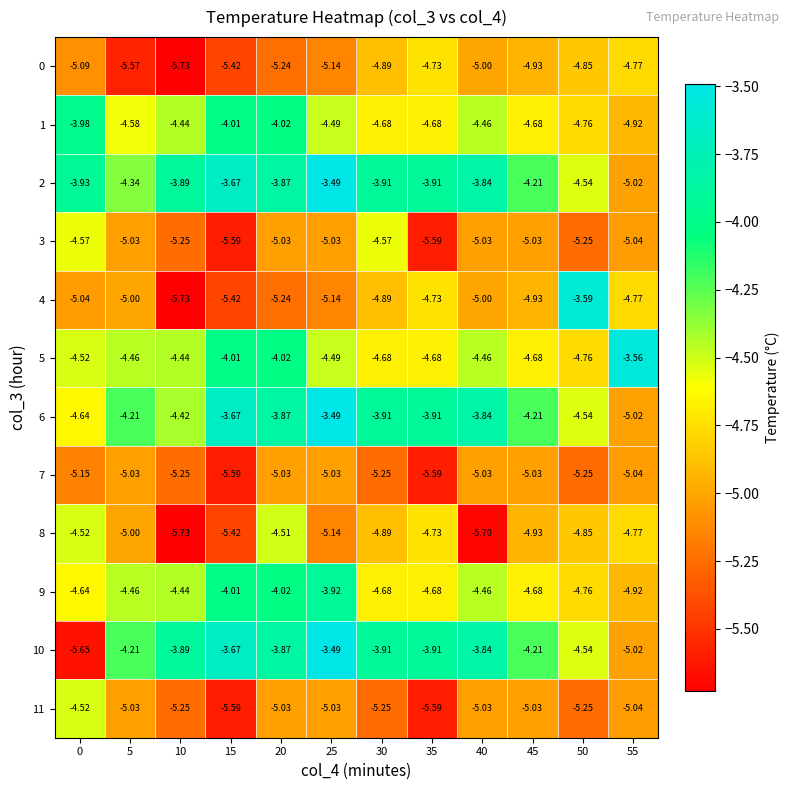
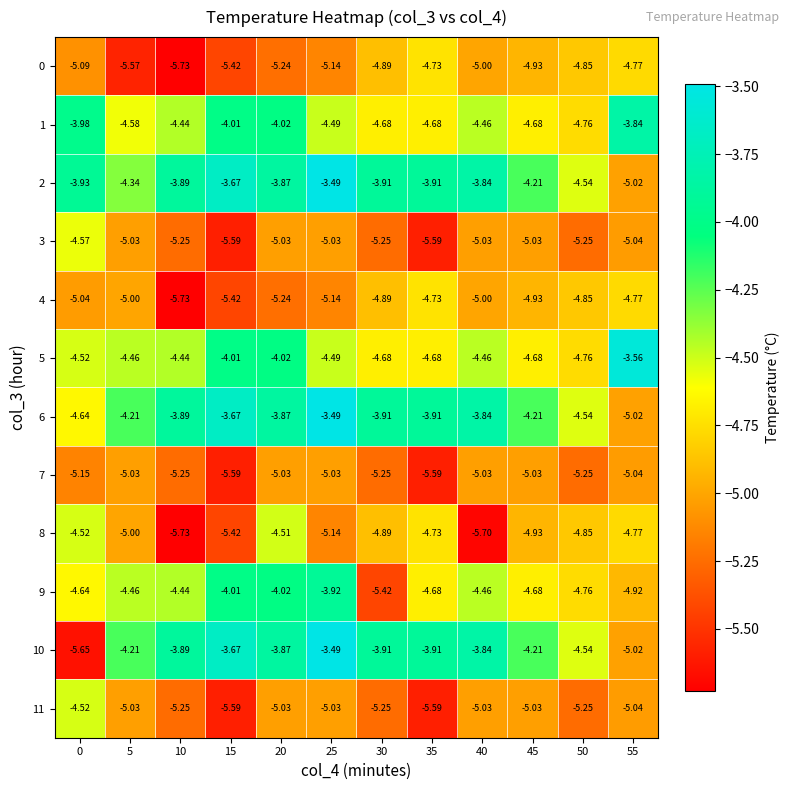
  {
    "0": {
      "0": -5.09,
      "5": -5.57,
      "10": -5.73,
      "15": -5.42,
      "20": -5.24,
      "25": -5.14,
      "30": -4.89,
      "35": -4.73,
      "40": -5.00,
      "45": -4.93,
      "50": -4.85,
      "55": -4.77
    },
    "1": {
      "0": -3.98,
      "5": -4.58,
      "10": -4.44,
      "15": -4.01,
      "20": -4.02,
      "25": -4.49,
      "30": -4.68,
      "35": -4.68,
      "40": -4.46,
      "45": -4.68,
      "50": -4.76,
-     "55": -4.92
+     "55": -3.84
    },
    "2": {
      "0": -3.93,
      "5": -4.34,
      "10": -3.89,
      "15": -3.67,
      "20": -3.87,
      "25": -3.49,
      "30": -3.91,
      "35": -3.91,
      "40": -3.84,
      "45": -4.21,
      "50": -4.54,
      "55": -5.02
    },
    "3": {
      "0": -4.57,
      "5": -5.03,
      "10": -5.25,
      "15": -5.59,
      "20": -5.03,
      "25": -5.03,
-     "30": -4.57,
+     "30": -5.25,
      "35": -5.59,
      "40": -5.03,
      "45": -5.03,
      "50": -5.25,
      "55": -5.04
    },
    "4": {
      "0": -5.04,
      "5": -5.00,
      "10": -5.73,
      "15": -5.42,
      "20": -5.24,
      "25": -5.14,
      "30": -4.89,
      "35": -4.73,
      "40": -5.00,
      "45": -4.93,
-     "50": -3.59,
+     "50": -4.85,
      "55": -4.77
    },
    "5": {
      "0": -4.52,
      "5": -4.46,
      "10": -4.44,
      "15": -4.01,
      "20": -4.02,
      "25": -4.49,
      "30": -4.68,
      "35": -4.68,
      "40": -4.46,
      "45": -4.68,
      "50": -4.76,
      "55": -3.56
    },
    "6": {
      "0": -4.64,
      "5": -4.21,
-     "10": -4.42,
+     "10": -3.89,
      "15": -3.67,
      "20": -3.87,
      "25": -3.49,
      "30": -3.91,
      "35": -3.91,
      "40": -3.84,
      "45": -4.21,
      "50": -4.54,
      "55": -5.02
    },
    "7": {
      "0": -5.15,
      "5": -5.03,
      "10": -5.25,
      "15": -5.59,
      "20": -5.03,
      "25": -5.03,
      "30": -5.25,
      "35": -5.59,
      "40": -5.03,
      "45": -5.03,
      "50": -5.25,
      "55": -5.04
    },
    "8": {
      "0": -4.52,
      "5": -5.00,
      "10": -5.73,
      "15": -5.42,
      "20": -4.51,
      "25": -5.14,
      "30": -4.89,
      "35": -4.73,
      "40": -5.70,
      "45": -4.93,
      "50": -4.85,
      "55": -4.77
    },
    "9": {
      "0": -4.64,
      "5": -4.46,
      "10": -4.44,
      "15": -4.01,
      "20": -4.02,
      "25": -3.92,
-     "30": -4.68,
+     "30": -5.42,
      "35": -4.68,
      "40": -4.46,
      "45": -4.68,
      "50": -4.76,
      "55": -4.92
    },
    "10": {
      "0": -5.65,
      "5": -4.21,
      "10": -3.89,
      "15": -3.67,
      "20": -3.87,
      "25": -3.49,
      "30": -3.91,
      "35": -3.91,
      "40": -3.84,
      "45": -4.21,
      "50": -4.54,
      "55": -5.02
    },
    "11": {
      "0": -4.52,
      "5": -5.03,
      "10": -5.25,
      "15": -5.59,
      "20": -5.03,
      "25": -5.03,
      "30": -5.25,
      "35": -5.59,
      "40": -5.03,
      "45": -5.03,
      "50": -5.25,
      "55": -5.04
    }
  }
